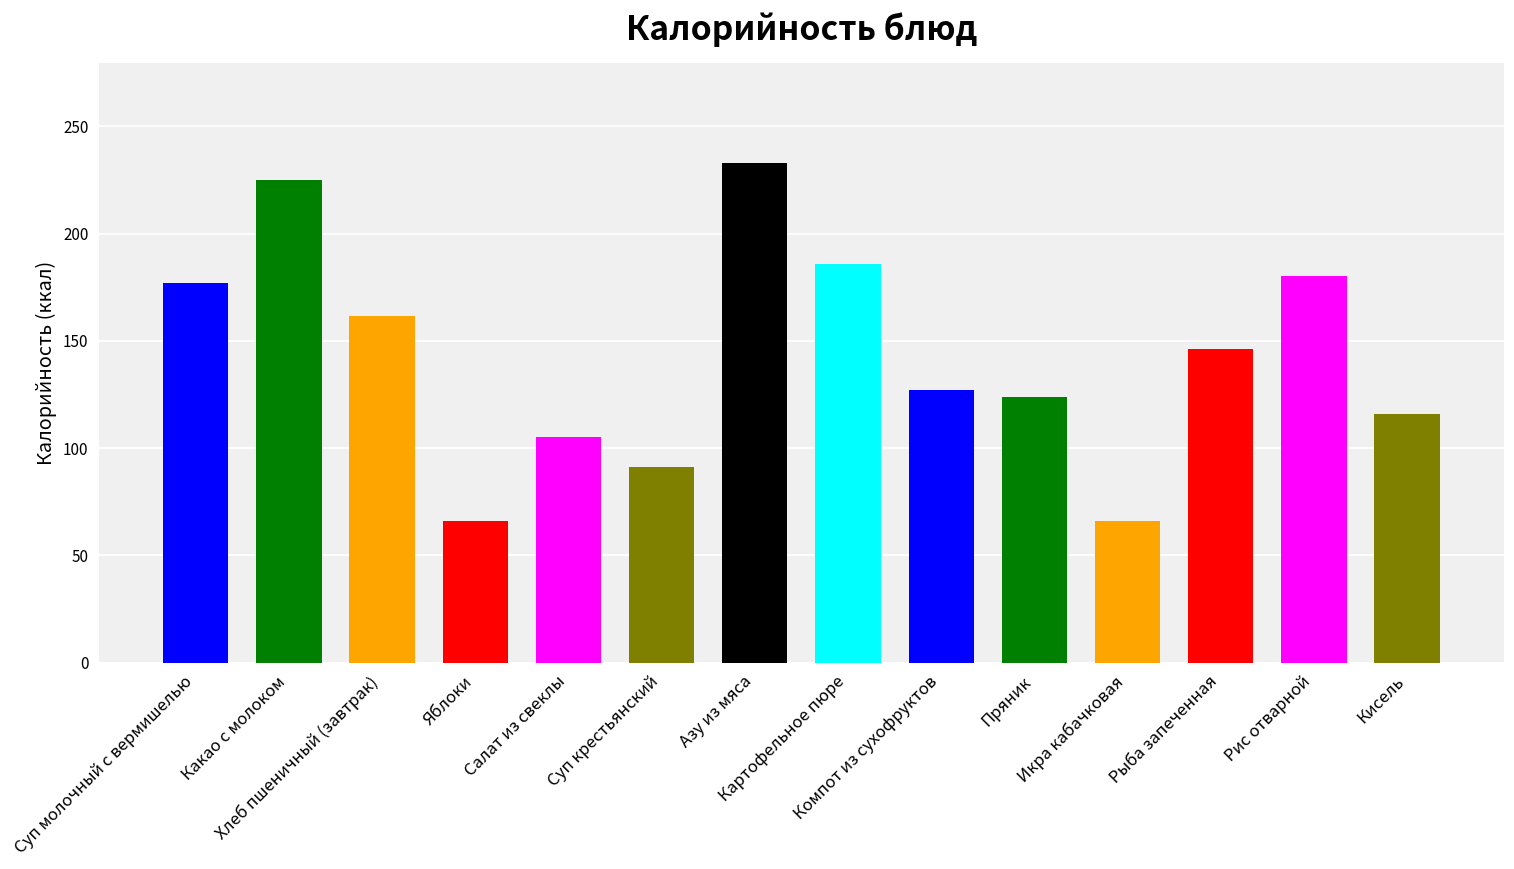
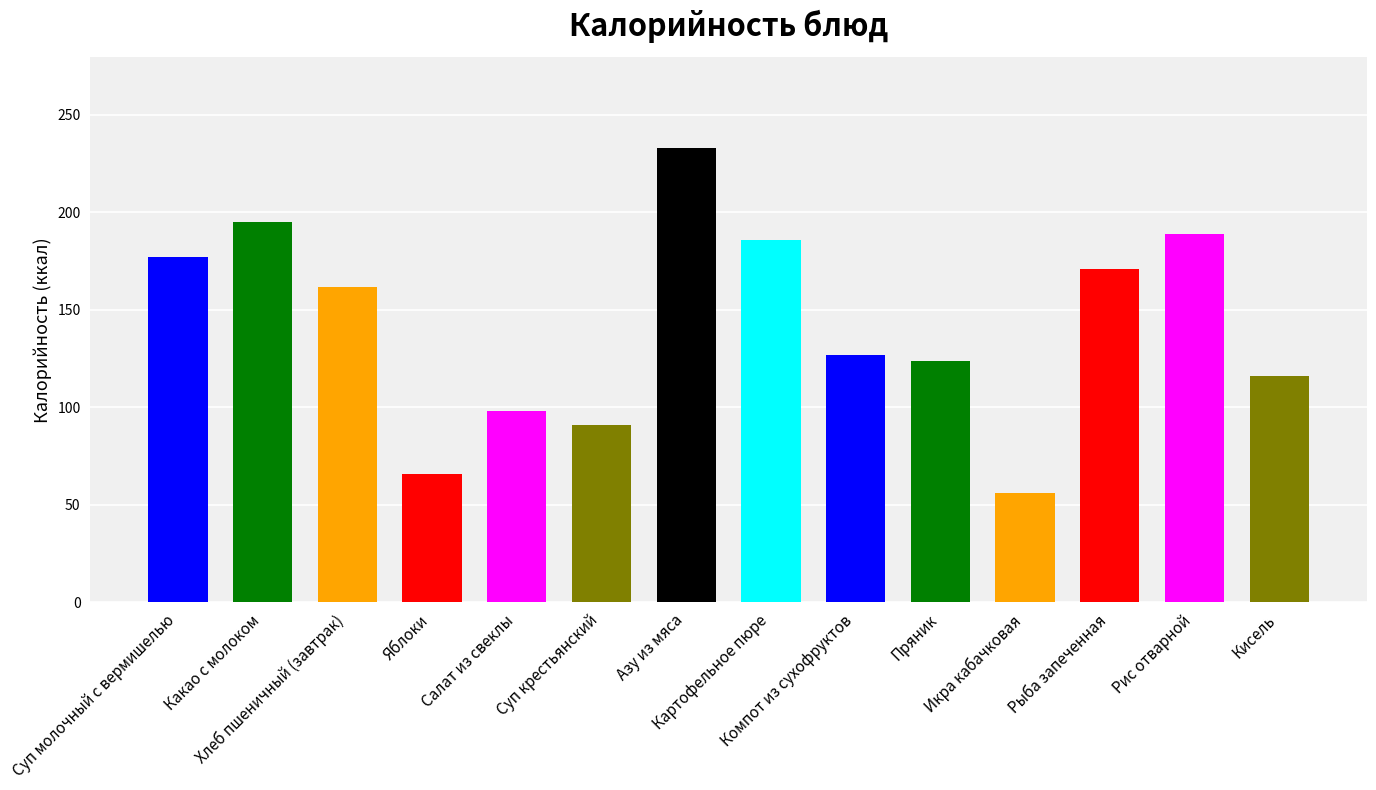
  {
    "Суп молочный с вермишелью": 177,
-   "Какао с молоком": 225,
+   "Какао с молоком": 195,
    "Хлеб пшеничный (завтрак)": 162,
    "Яблоки": 66,
-   "Салат из свеклы": 105,
+   "Салат из свеклы": 98,
    "Суп крестьянский": 91,
    "Азу из мяса": 233,
    "Картофельное пюре": 186,
    "Компот из сухофруктов": 127,
    "Пряник": 124,
-   "Икра кабачковая": 66,
-   "Рыба запеченная": 146,
-   "Рис отварной": 180,
+   "Икра кабачковая": 56,
+   "Рыба запеченная": 171,
+   "Рис отварной": 189,
    "Кисель": 116
  }
